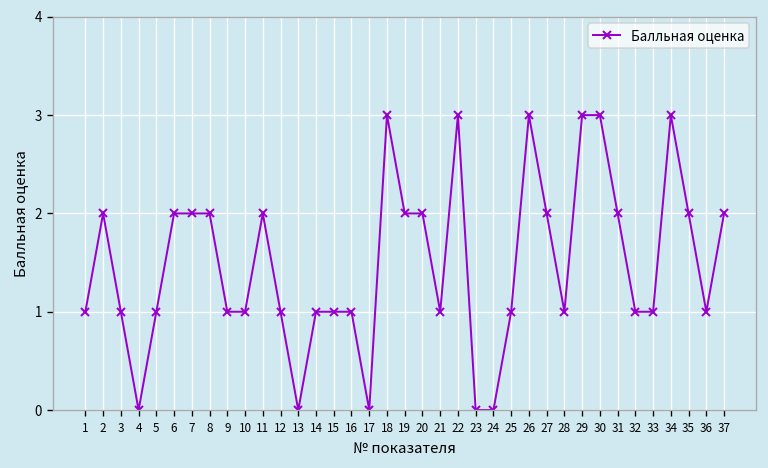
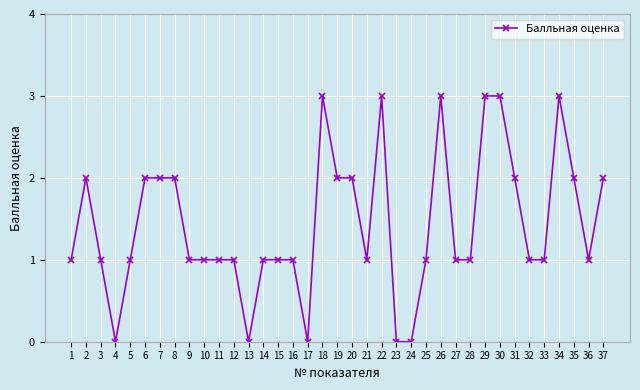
  {
    "1": 1,
    "2": 2,
    "3": 1,
    "4": 0,
    "5": 1,
    "6": 2,
    "7": 2,
    "8": 2,
    "9": 1,
    "10": 1,
-   "11": 2,
+   "11": 1,
    "12": 1,
    "13": 0,
    "14": 1,
    "15": 1,
    "16": 1,
    "17": 0,
    "18": 3,
    "19": 2,
    "20": 2,
    "21": 1,
    "22": 3,
    "23": 0,
    "24": 0,
    "25": 1,
    "26": 3,
-   "27": 2,
+   "27": 1,
    "28": 1,
    "29": 3,
    "30": 3,
    "31": 2,
    "32": 1,
    "33": 1,
    "34": 3,
    "35": 2,
    "36": 1,
    "37": 2
  }
